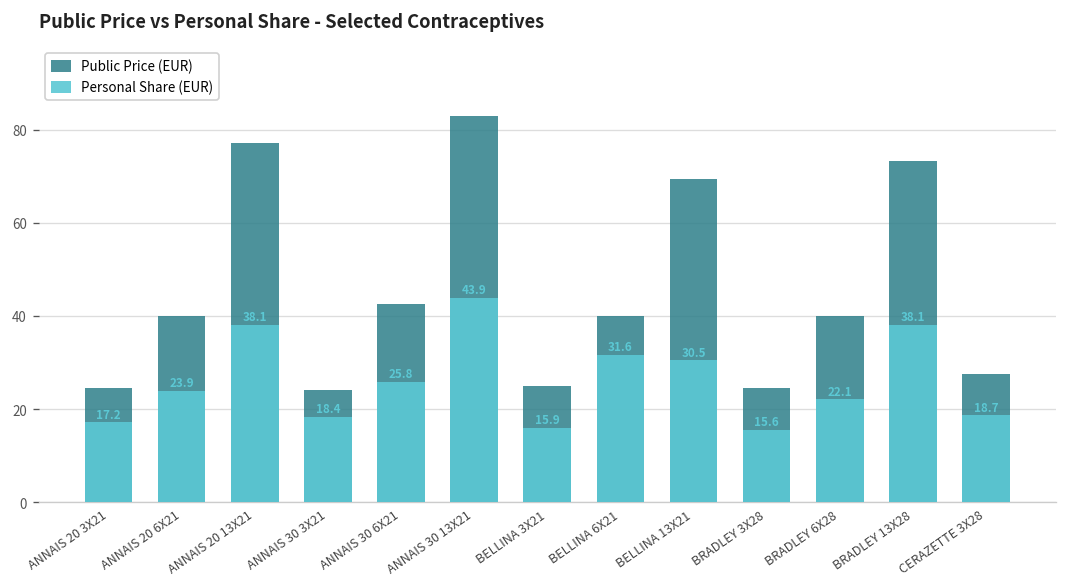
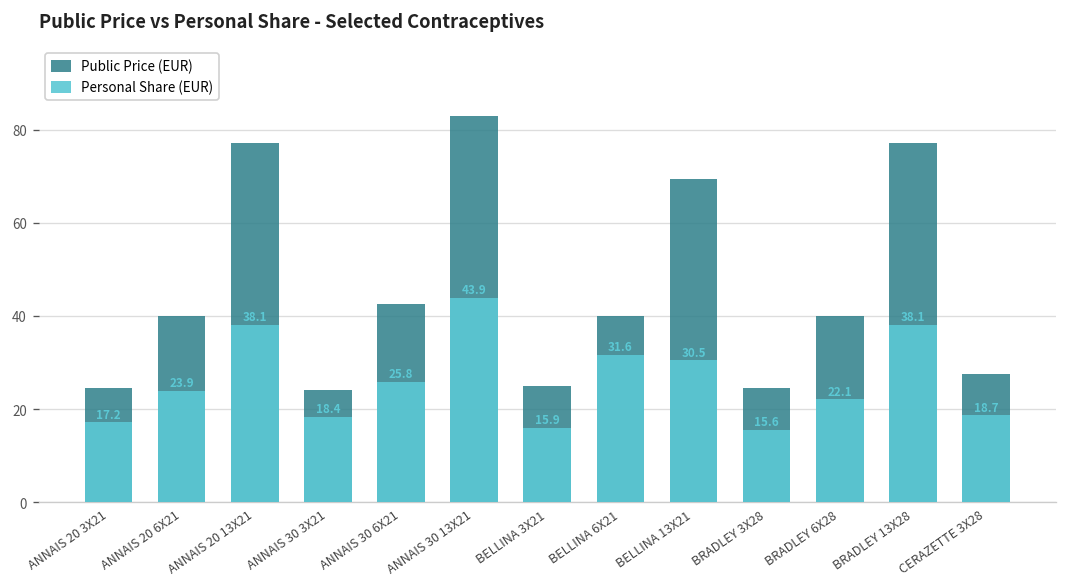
  {
    "Public Price (EUR)": {
-     "BRADLEY 13X28": 73
+     "BRADLEY 13X28": 77
    }
  }
